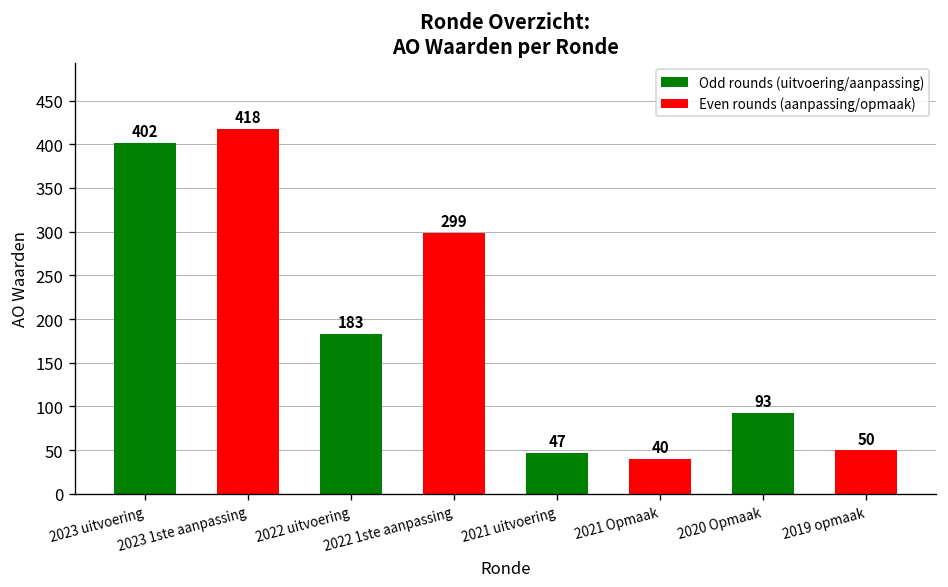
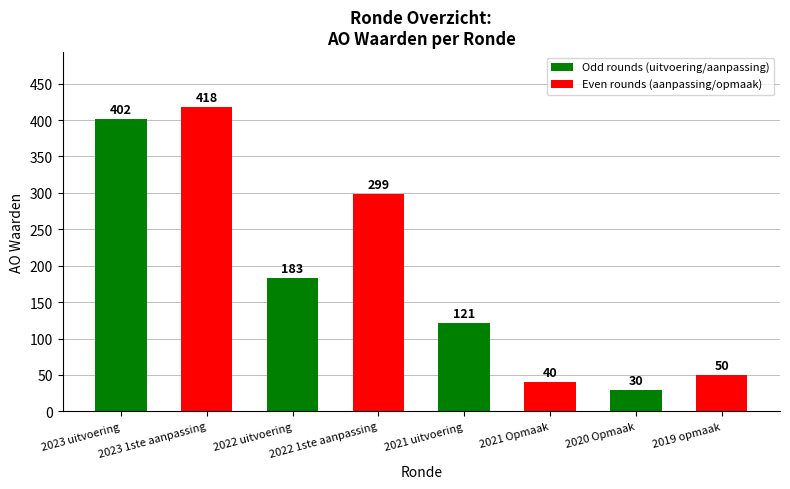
  {
    "2023 uitvoering": 402,
    "2023 1ste aanpassing": 418,
    "2022 uitvoering": 183,
    "2022 1ste aanpassing": 299,
-   "2021 uitvoering": 47,
+   "2021 uitvoering": 121,
    "2021 Opmaak": 40,
-   "2020 Opmaak": 93,
+   "2020 Opmaak": 30,
    "2019 opmaak": 50
  }
